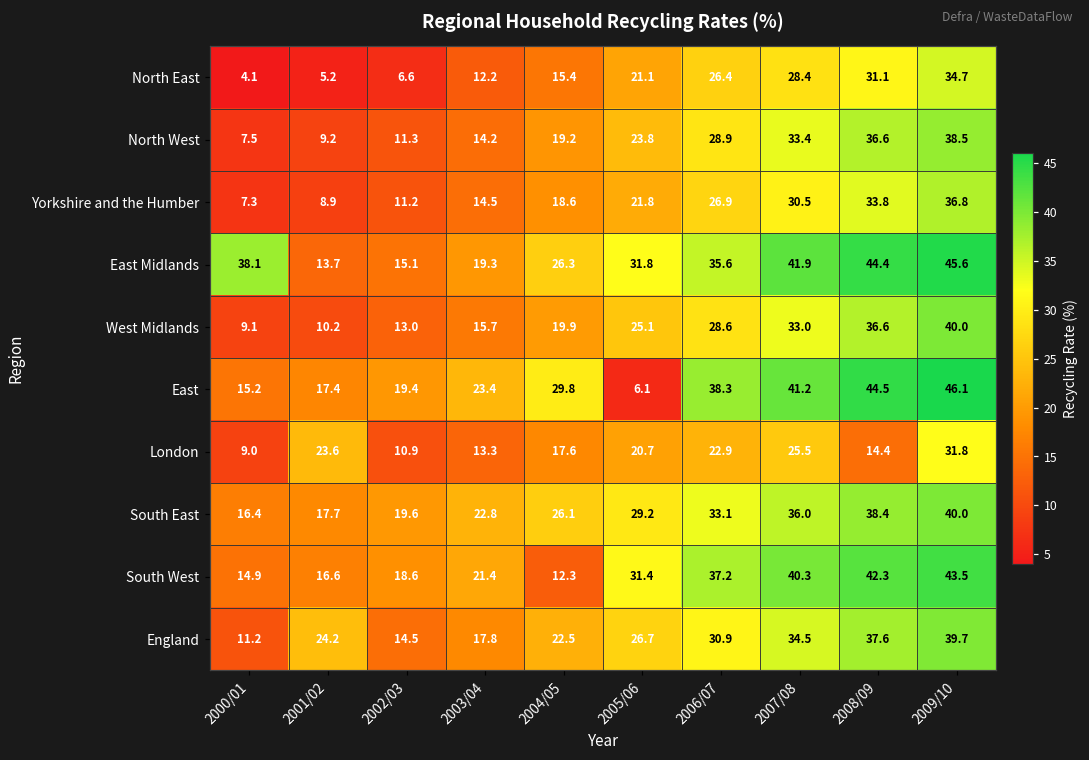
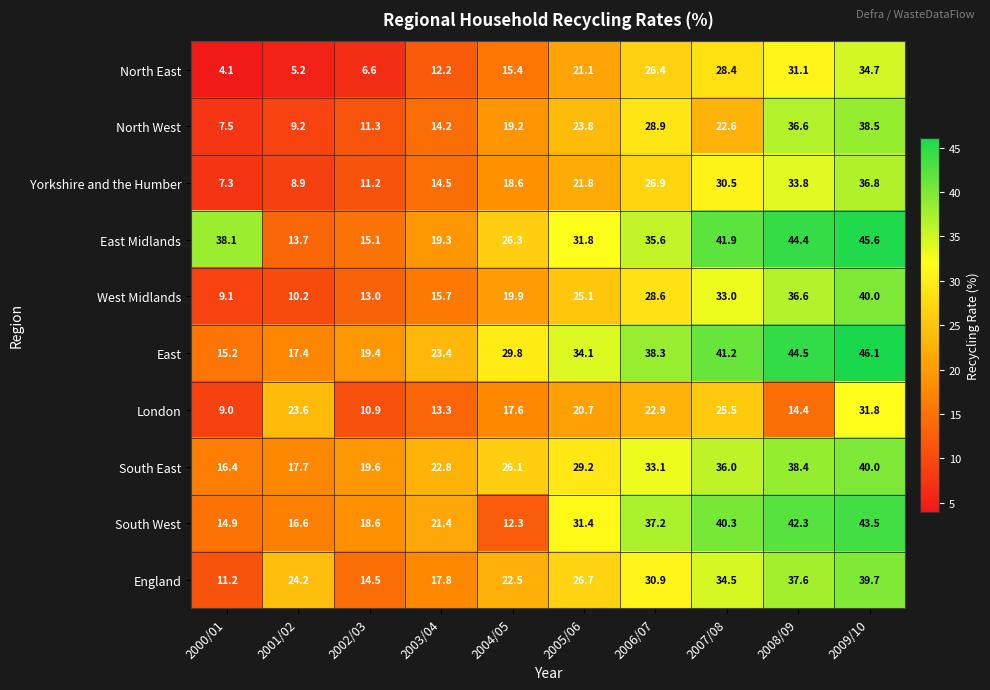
  {
    "North East": {
      "2000/01": 4.1,
      "2001/02": 5.2,
      "2002/03": 6.6,
      "2003/04": 12.2,
      "2004/05": 15.4,
      "2005/06": 21.1,
      "2006/07": 26.4,
      "2007/08": 28.4,
      "2008/09": 31.1,
      "2009/10": 34.7
    },
    "North West": {
      "2000/01": 7.5,
      "2001/02": 9.2,
      "2002/03": 11.3,
      "2003/04": 14.2,
      "2004/05": 19.2,
      "2005/06": 23.8,
      "2006/07": 28.9,
-     "2007/08": 33.4,
+     "2007/08": 22.6,
      "2008/09": 36.6,
      "2009/10": 38.5
    },
    "Yorkshire and the Humber": {
      "2000/01": 7.3,
      "2001/02": 8.9,
      "2002/03": 11.2,
      "2003/04": 14.5,
      "2004/05": 18.6,
      "2005/06": 21.8,
      "2006/07": 26.9,
      "2007/08": 30.5,
      "2008/09": 33.8,
      "2009/10": 36.8
    },
    "East Midlands": {
      "2000/01": 38.1,
      "2001/02": 13.7,
      "2002/03": 15.1,
      "2003/04": 19.3,
      "2004/05": 26.3,
      "2005/06": 31.8,
      "2006/07": 35.6,
      "2007/08": 41.9,
      "2008/09": 44.4,
      "2009/10": 45.6
    },
    "West Midlands": {
      "2000/01": 9.1,
      "2001/02": 10.2,
      "2002/03": 13.0,
      "2003/04": 15.7,
      "2004/05": 19.9,
      "2005/06": 25.1,
      "2006/07": 28.6,
      "2007/08": 33.0,
      "2008/09": 36.6,
      "2009/10": 40.0
    },
    "East": {
      "2000/01": 15.2,
      "2001/02": 17.4,
      "2002/03": 19.4,
      "2003/04": 23.4,
      "2004/05": 29.8,
-     "2005/06": 6.1,
+     "2005/06": 34.1,
      "2006/07": 38.3,
      "2007/08": 41.2,
      "2008/09": 44.5,
      "2009/10": 46.1
    },
    "London": {
      "2000/01": 9.0,
      "2001/02": 23.6,
      "2002/03": 10.9,
      "2003/04": 13.3,
      "2004/05": 17.6,
      "2005/06": 20.7,
      "2006/07": 22.9,
      "2007/08": 25.5,
      "2008/09": 14.4,
      "2009/10": 31.8
    },
    "South East": {
      "2000/01": 16.4,
      "2001/02": 17.7,
      "2002/03": 19.6,
      "2003/04": 22.8,
      "2004/05": 26.1,
      "2005/06": 29.2,
      "2006/07": 33.1,
      "2007/08": 36.0,
      "2008/09": 38.4,
      "2009/10": 40.0
    },
    "South West": {
      "2000/01": 14.9,
      "2001/02": 16.6,
      "2002/03": 18.6,
      "2003/04": 21.4,
      "2004/05": 12.3,
      "2005/06": 31.4,
      "2006/07": 37.2,
      "2007/08": 40.3,
      "2008/09": 42.3,
      "2009/10": 43.5
    },
    "England": {
      "2000/01": 11.2,
      "2001/02": 24.2,
      "2002/03": 14.5,
      "2003/04": 17.8,
      "2004/05": 22.5,
      "2005/06": 26.7,
      "2006/07": 30.9,
      "2007/08": 34.5,
      "2008/09": 37.6,
      "2009/10": 39.7
    }
  }
